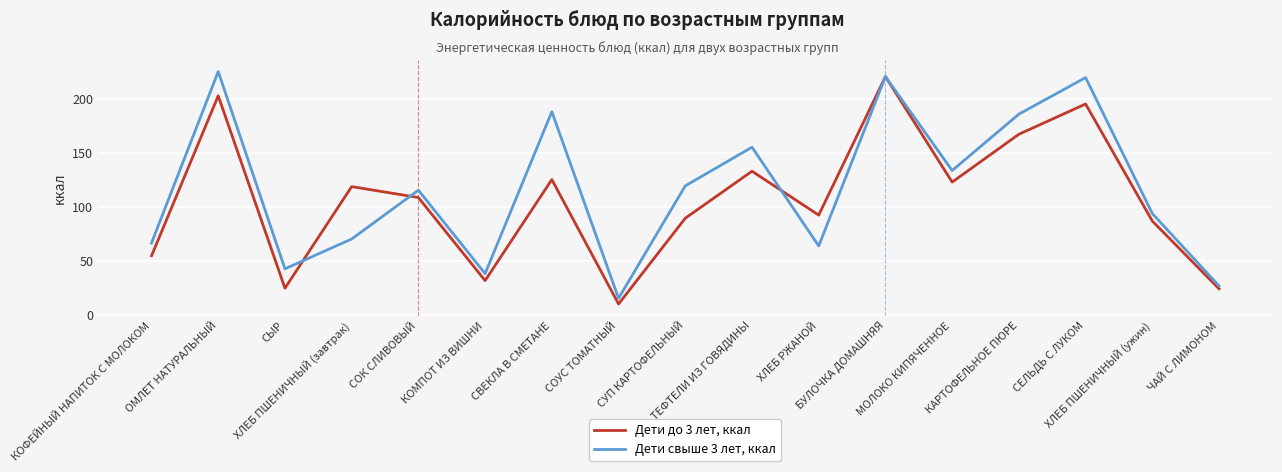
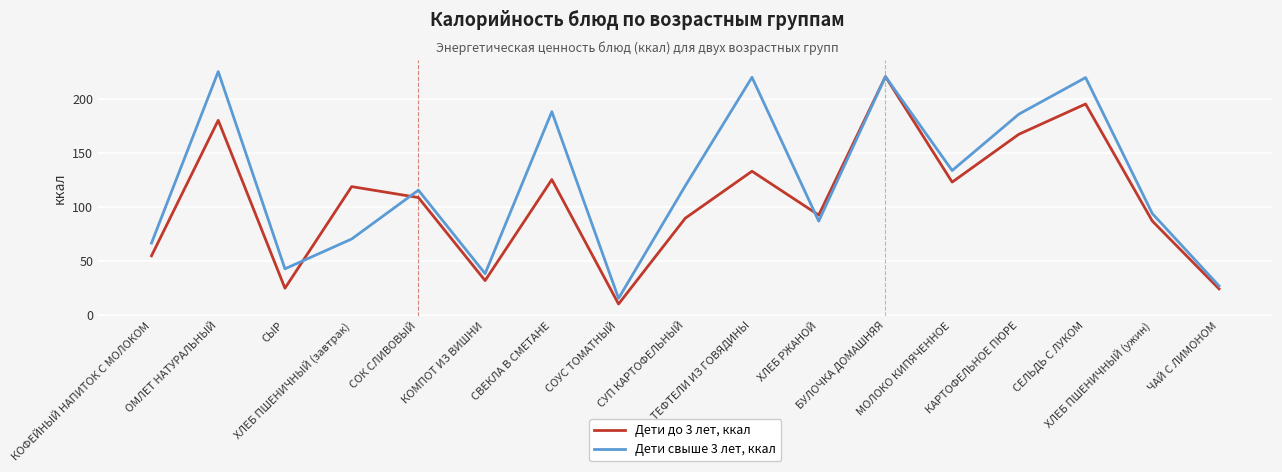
  {
    "Дети до 3 лет, ккал": {
      "КОФЕЙНЫЙ НАПИТОК С МОЛОКОМ": 55,
-     "ОМЛЕТ НАТУРАЛЬНЫЙ": 203,
+     "ОМЛЕТ НАТУРАЛЬНЫЙ": 180,
      "СЫР": 25,
      "ХЛЕБ ПШЕНИЧНЫЙ (завтрак)": 119,
      "СОК СЛИВОВЫЙ": 109,
      "КОМПОТ ИЗ ВИШНИ": 32,
      "СВЕКЛА В СМЕТАНЕ": 125,
      "СОУС ТОМАТНЫЙ": 10,
      "СУП КАРТОФЕЛЬНЫЙ": 90,
      "ТЕФТЕЛИ ИЗ ГОВЯДИНЫ": 133,
      "ХЛЕБ РЖАНОЙ": 93,
      "МОЛОКО КИПЯЧЕННОЕ": 123,
      "КАРТОФЕЛЬНОЕ ПЮРЕ": 167,
      "СЕЛЬДЬ С ЛУКОМ": 195,
      "ХЛЕБ ПШЕНИЧНЫЙ (ужин)": 87,
      "ЧАЙ С ЛИМОНОМ": 24
    },
    "Дети свыше 3 лет, ккал": {
      "КОФЕЙНЫЙ НАПИТОК С МОЛОКОМ": 67,
      "ОМЛЕТ НАТУРАЛЬНЫЙ": 225,
      "СЫР": 43,
      "ХЛЕБ ПШЕНИЧНЫЙ (завтрак)": 71,
      "СОК СЛИВОВЫЙ": 116,
      "КОМПОТ ИЗ ВИШНИ": 39,
      "СВЕКЛА В СМЕТАНЕ": 188,
      "СОУС ТОМАТНЫЙ": 16,
      "СУП КАРТОФЕЛЬНЫЙ": 120,
-     "ТЕФТЕЛИ ИЗ ГОВЯДИНЫ": 155,
-     "ХЛЕБ РЖАНОЙ": 64,
+     "ТЕФТЕЛИ ИЗ ГОВЯДИНЫ": 220,
+     "ХЛЕБ РЖАНОЙ": 87,
      "МОЛОКО КИПЯЧЕННОЕ": 134,
      "КАРТОФЕЛЬНОЕ ПЮРЕ": 186,
      "СЕЛЬДЬ С ЛУКОМ": 220,
      "ХЛЕБ ПШЕНИЧНЫЙ (ужин)": 94,
      "ЧАЙ С ЛИМОНОМ": 27
    }
  }
